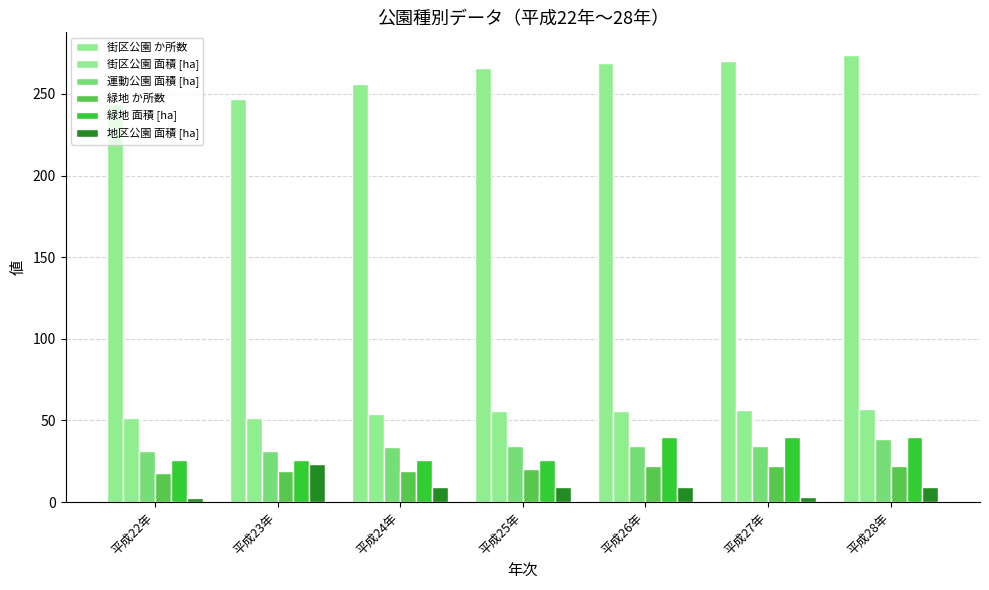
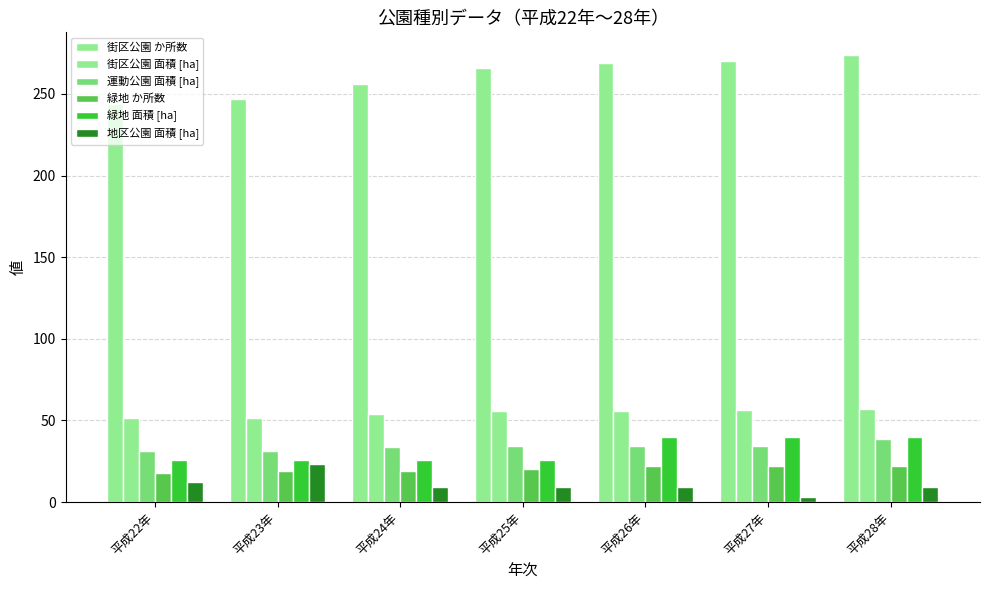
  {
    "地区公園 面積 [ha]": {
-     "平成22年": 2,
+     "平成22年": 12,
      "平成23年": 23,
      "平成24年": 9,
      "平成25年": 9,
      "平成26年": 9,
      "平成27年": 3,
      "平成28年": 9
    }
  }
